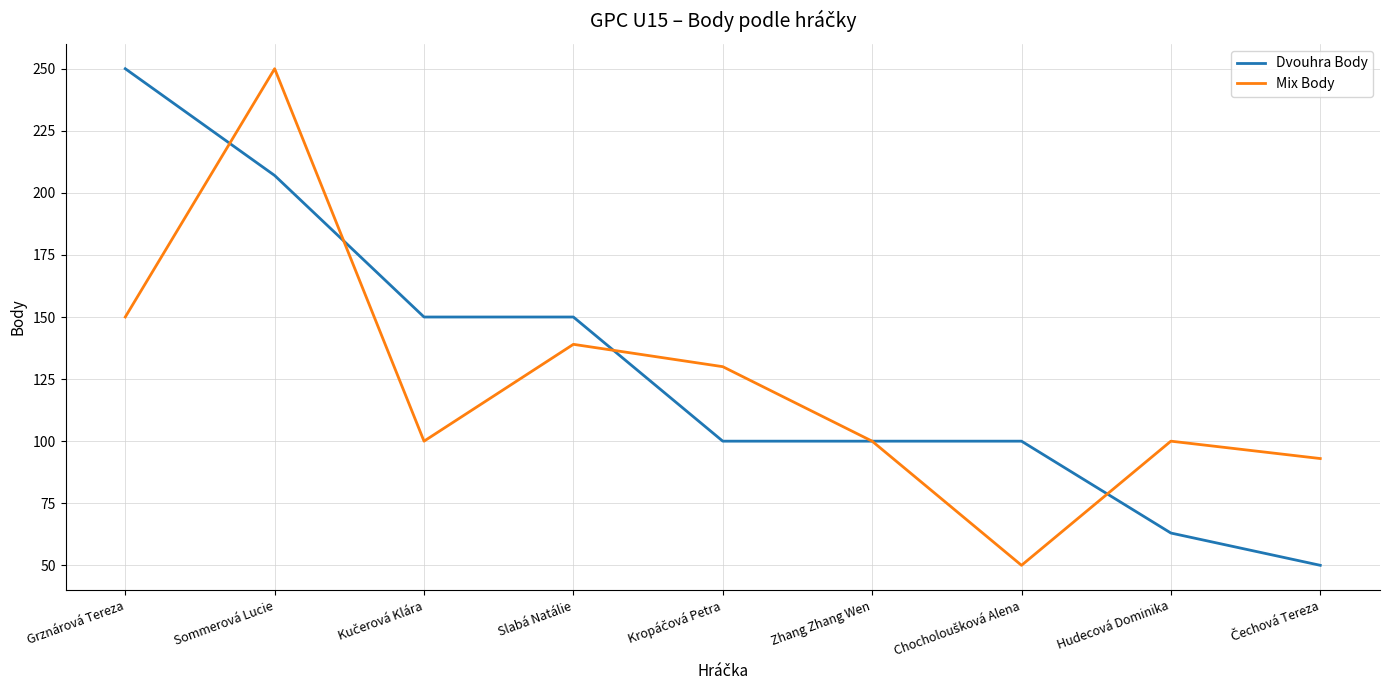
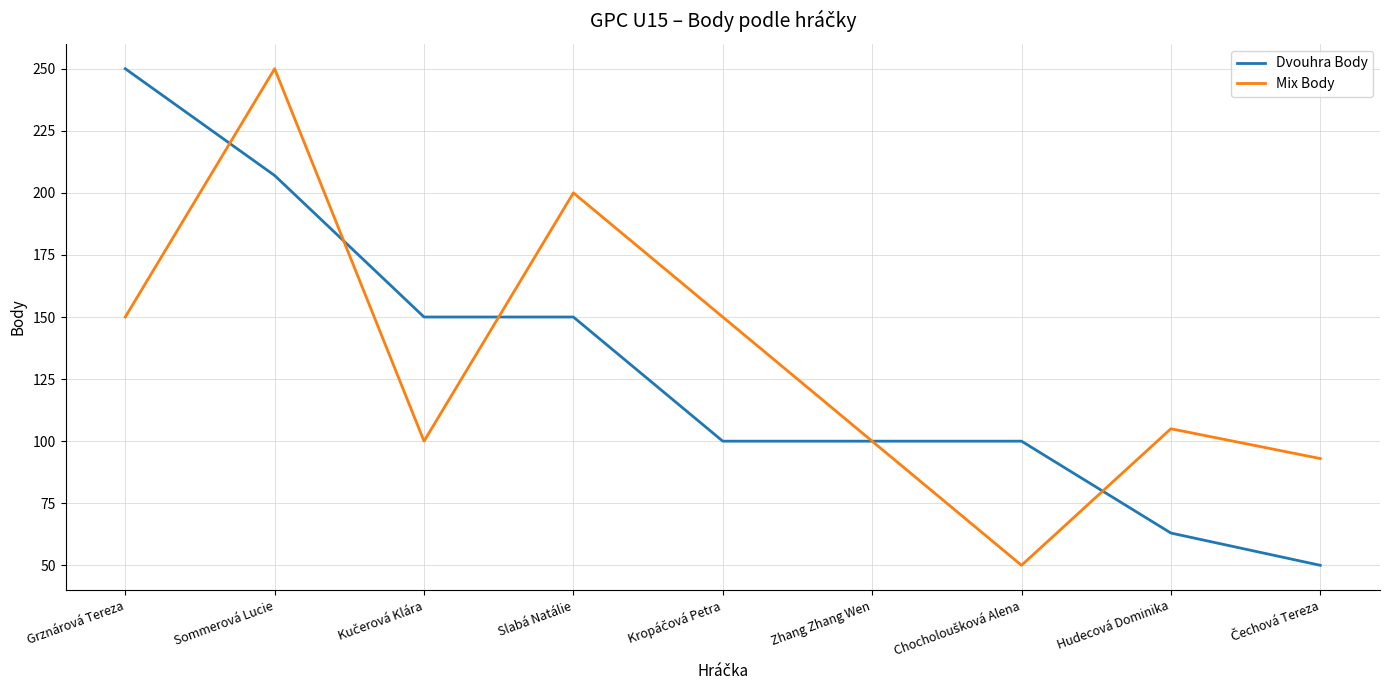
  {
    "Dvouhra Body": {
      "Grznárová Tereza": 250,
      "Sommerová Lucie": 207,
      "Kučerová Klára": 150,
      "Slabá Natálie": 150,
      "Kropáčová Petra": 100,
      "Chocholoušková Alena": 100,
      "Hudecová Dominika": 63,
      "Čechová Tereza": 50
    },
    "Mix Body": {
      "Grznárová Tereza": 150,
      "Sommerová Lucie": 250,
      "Kučerová Klára": 100,
-     "Slabá Natálie": 139,
-     "Kropáčová Petra": 130,
+     "Slabá Natálie": 200,
+     "Kropáčová Petra": 150,
      "Chocholoušková Alena": 50,
-     "Hudecová Dominika": 100,
+     "Hudecová Dominika": 105,
      "Čechová Tereza": 93
    }
  }
